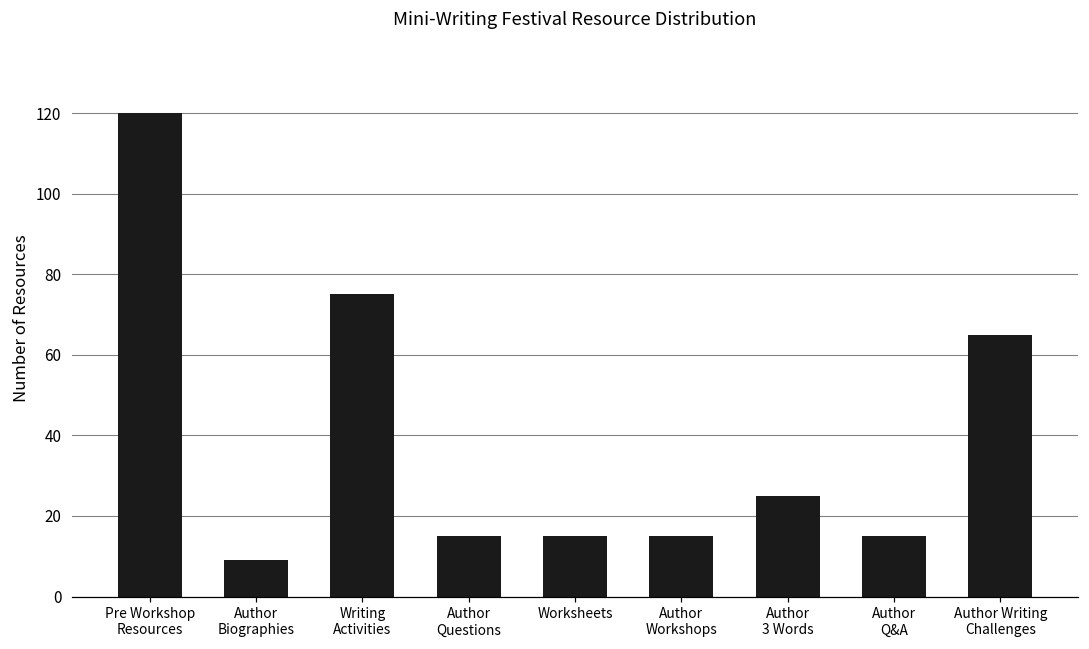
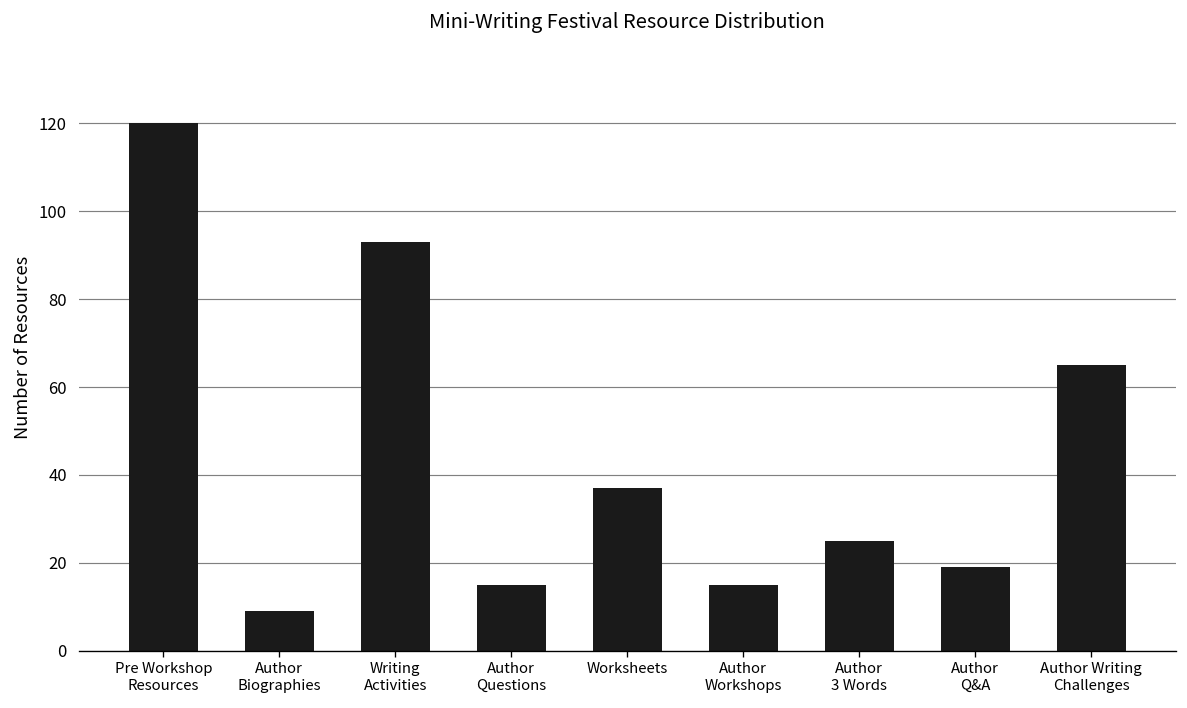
  {
    "Pre Workshop Resources": 120,
    "Author Biographies": 9,
-   "Writing Activities": 75,
+   "Writing Activities": 93,
    "Author Questions": 15,
-   "Worksheets": 15,
+   "Worksheets": 37,
    "Author Workshops": 15,
    "Author 3 Words": 25,
-   "Author Q&A": 15,
+   "Author Q&A": 19,
    "Author Writing Challenges": 65
  }
